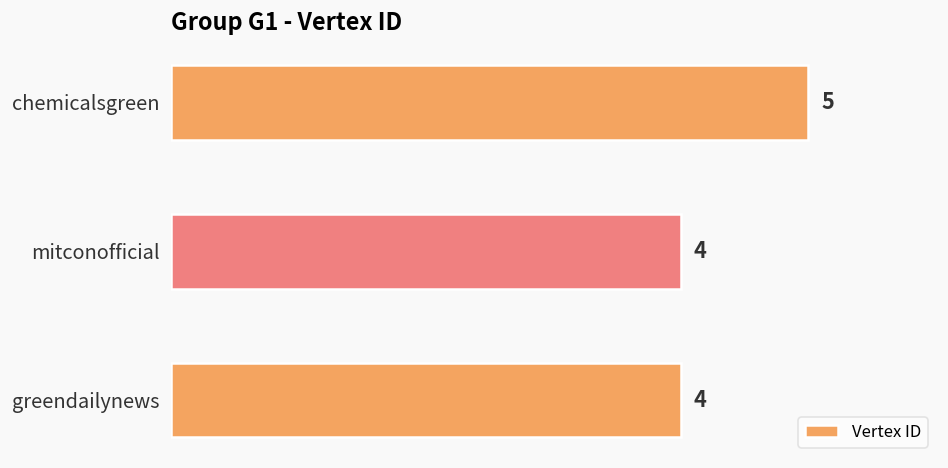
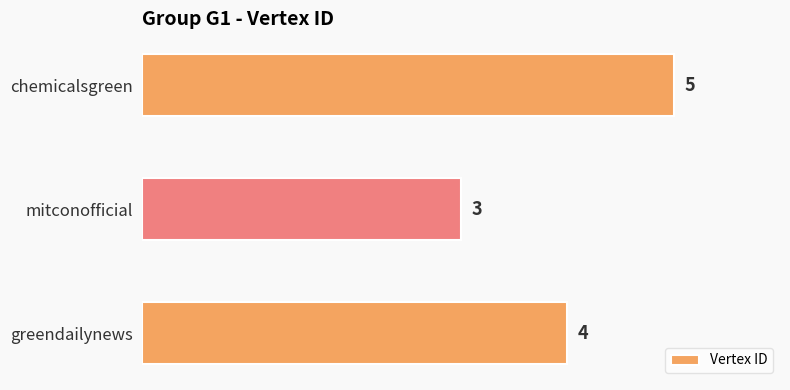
  {
    "chemicalsgreen": 5,
-   "mitconofficial": 4,
+   "mitconofficial": 3,
    "greendailynews": 4
  }
